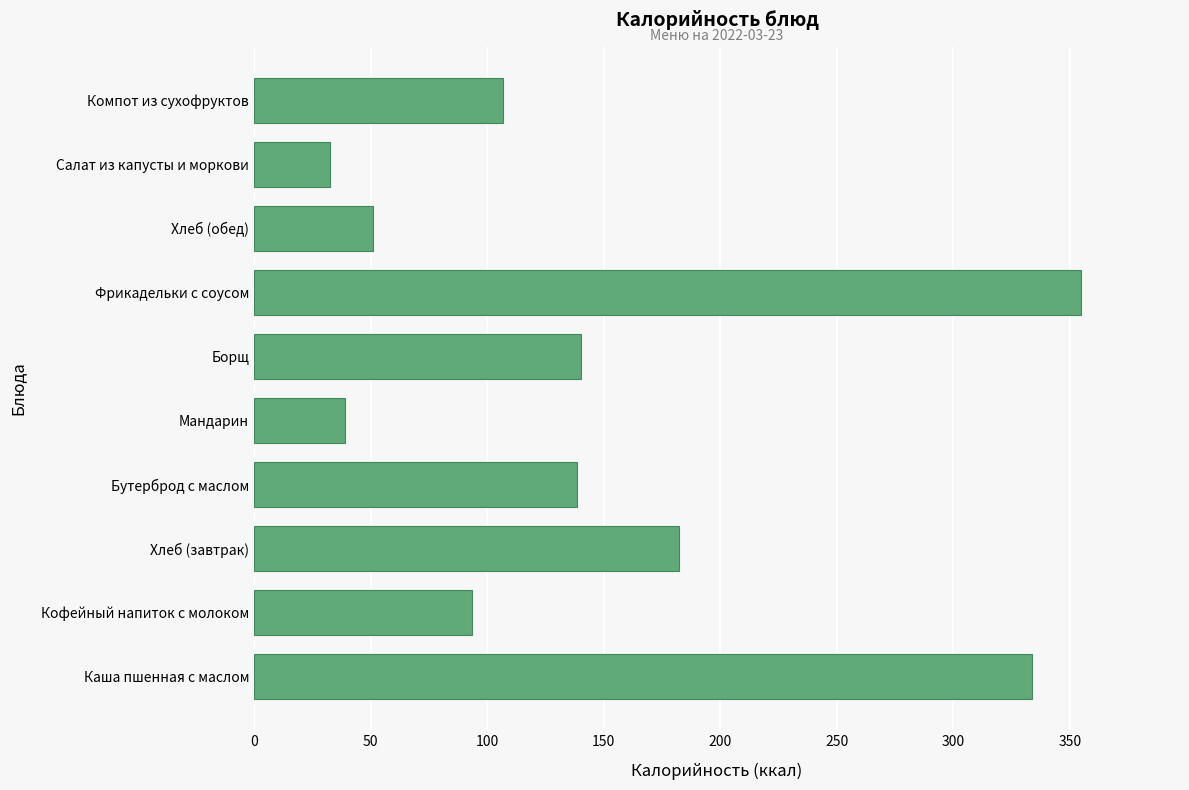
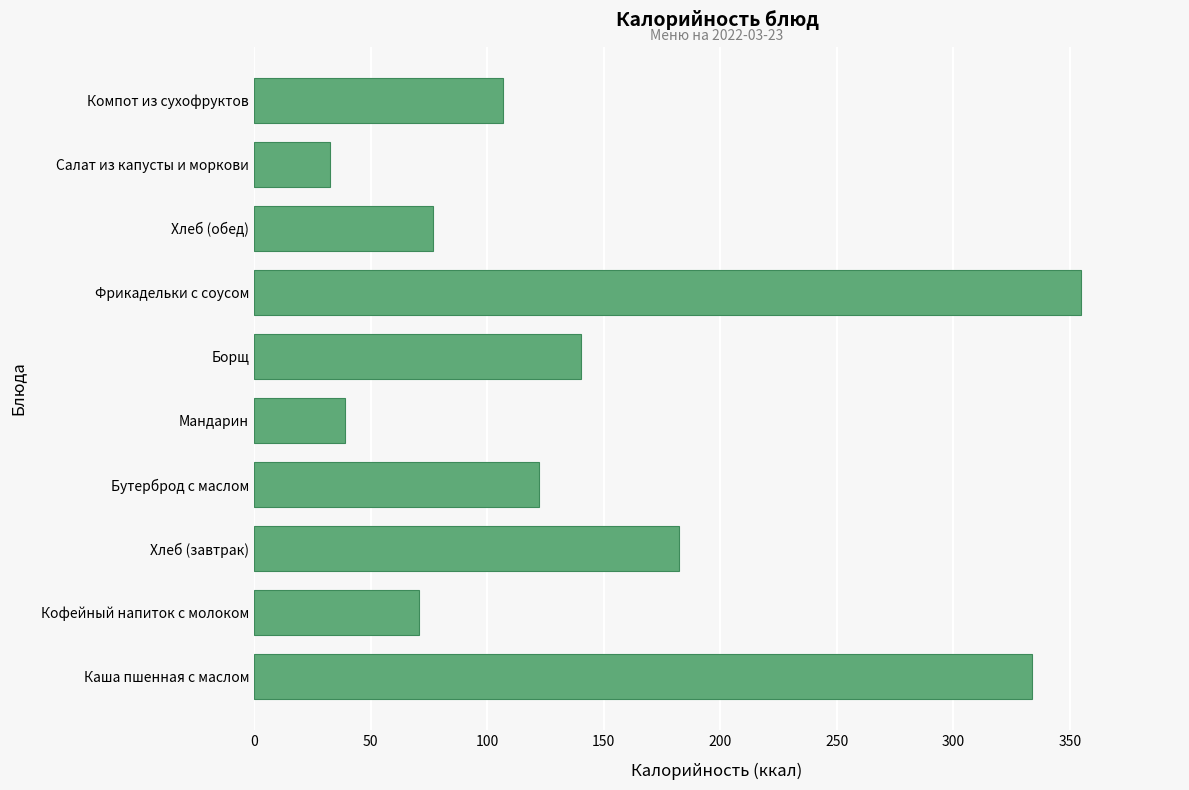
  {
    "Компот из сухофруктов": 107,
    "Салат из капусты и моркови": 33,
-   "Хлеб (обед)": 51,
+   "Хлеб (обед)": 77,
    "Фрикадельки с соусом": 355,
    "Борщ": 140,
    "Мандарин": 39,
-   "Бутерброд с маслом": 139,
+   "Бутерброд с маслом": 122,
    "Хлеб (завтрак)": 182,
-   "Кофейный напиток с молоком": 93,
+   "Кофейный напиток с молоком": 71,
    "Каша пшенная с маслом": 334
  }
